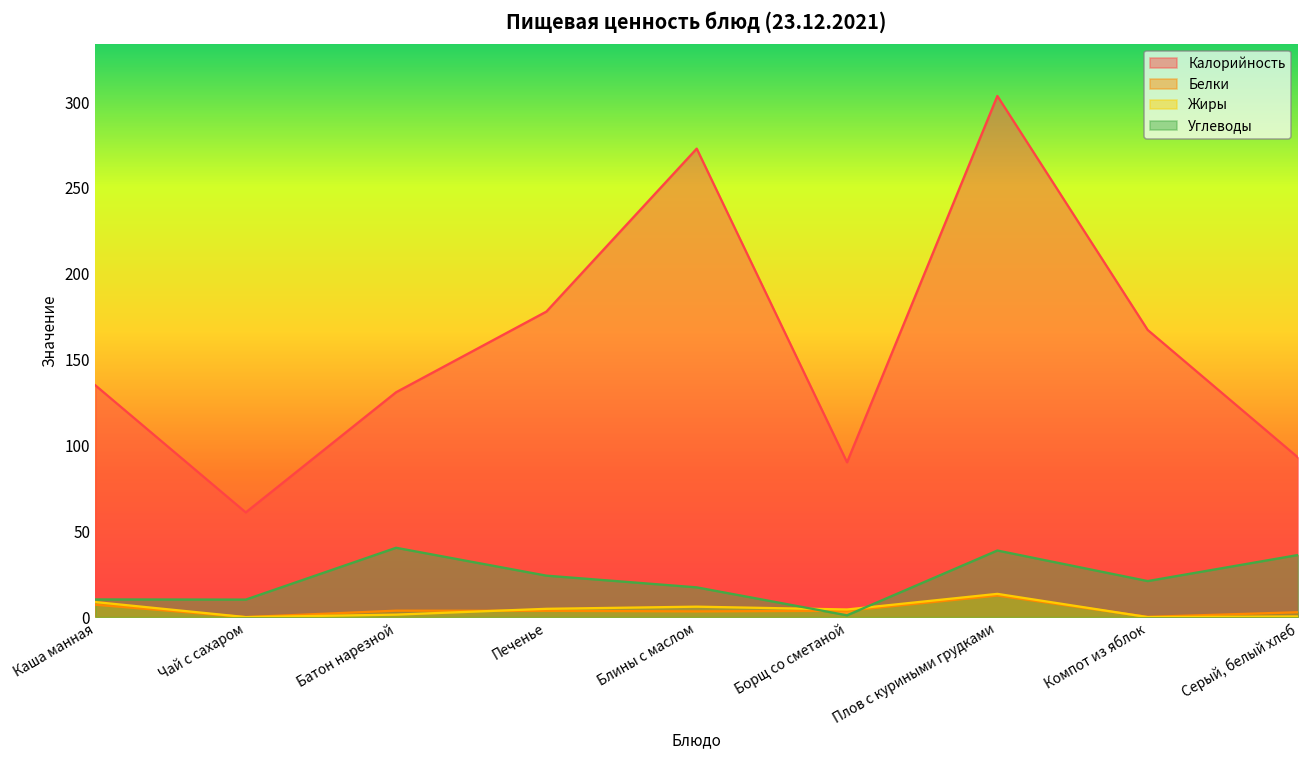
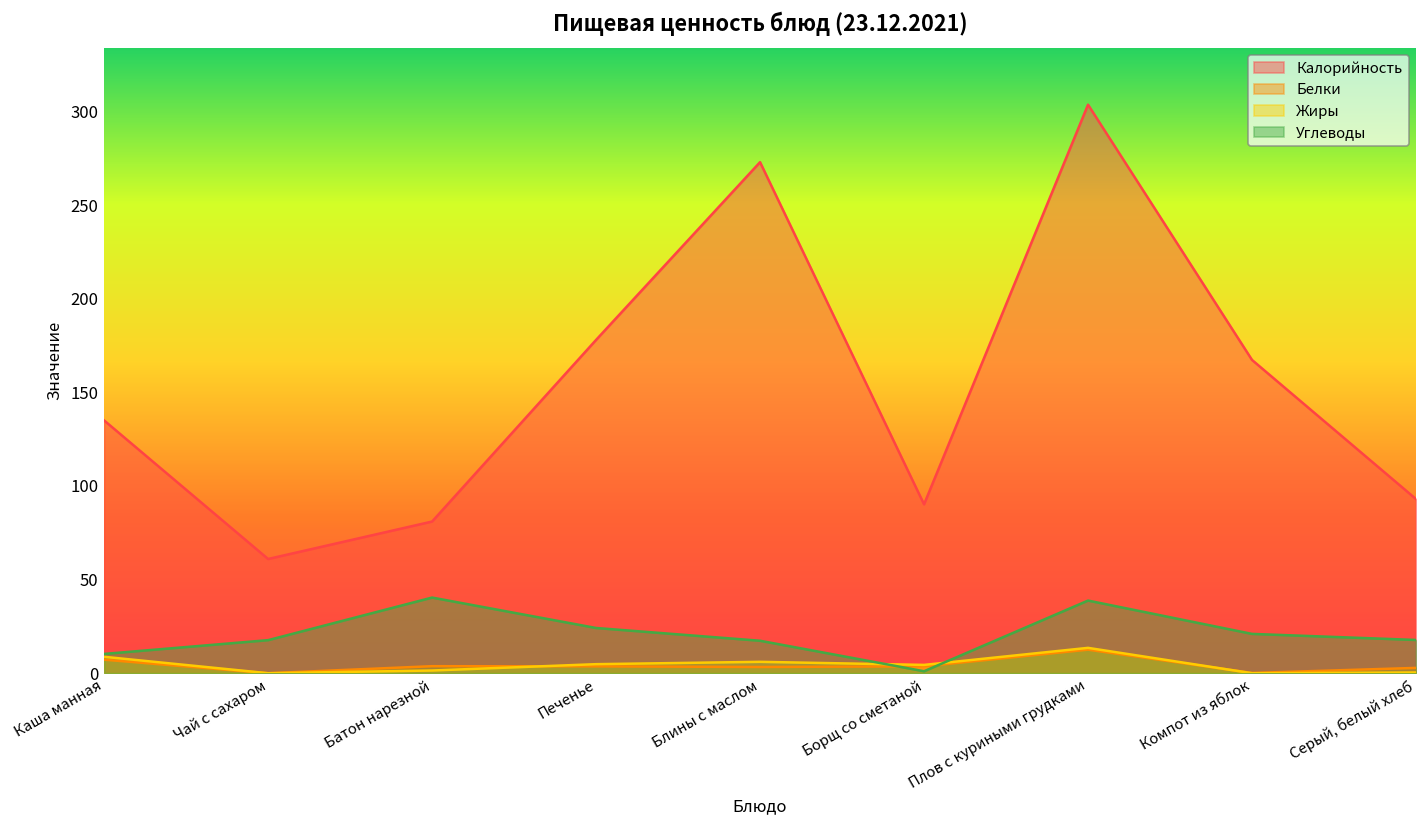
  {
    "Калорийность": {
      "Каша манная": 135,
      "Чай с сахаром": 61,
-     "Батон нарезной": 131,
+     "Батон нарезной": 81,
      "Печенье": 178,
      "Блины с маслом": 273,
      "Борщ со сметаной": 90,
      "Плов с куриными грудками": 304,
      "Компот из яблок": 167,
      "Серый, белый хлеб": 93
    },
    "Углеводы": {
-     "Чай с сахаром": 10,
+     "Чай с сахаром": 18,
      "Батон нарезной": 40,
      "Печенье": 24,
      "Блины с маслом": 17,
      "Борщ со сметаной": 1,
      "Плов с куриными грудками": 39,
      "Компот из яблок": 21,
-     "Серый, белый хлеб": 36
+     "Серый, белый хлеб": 18
    }
  }
